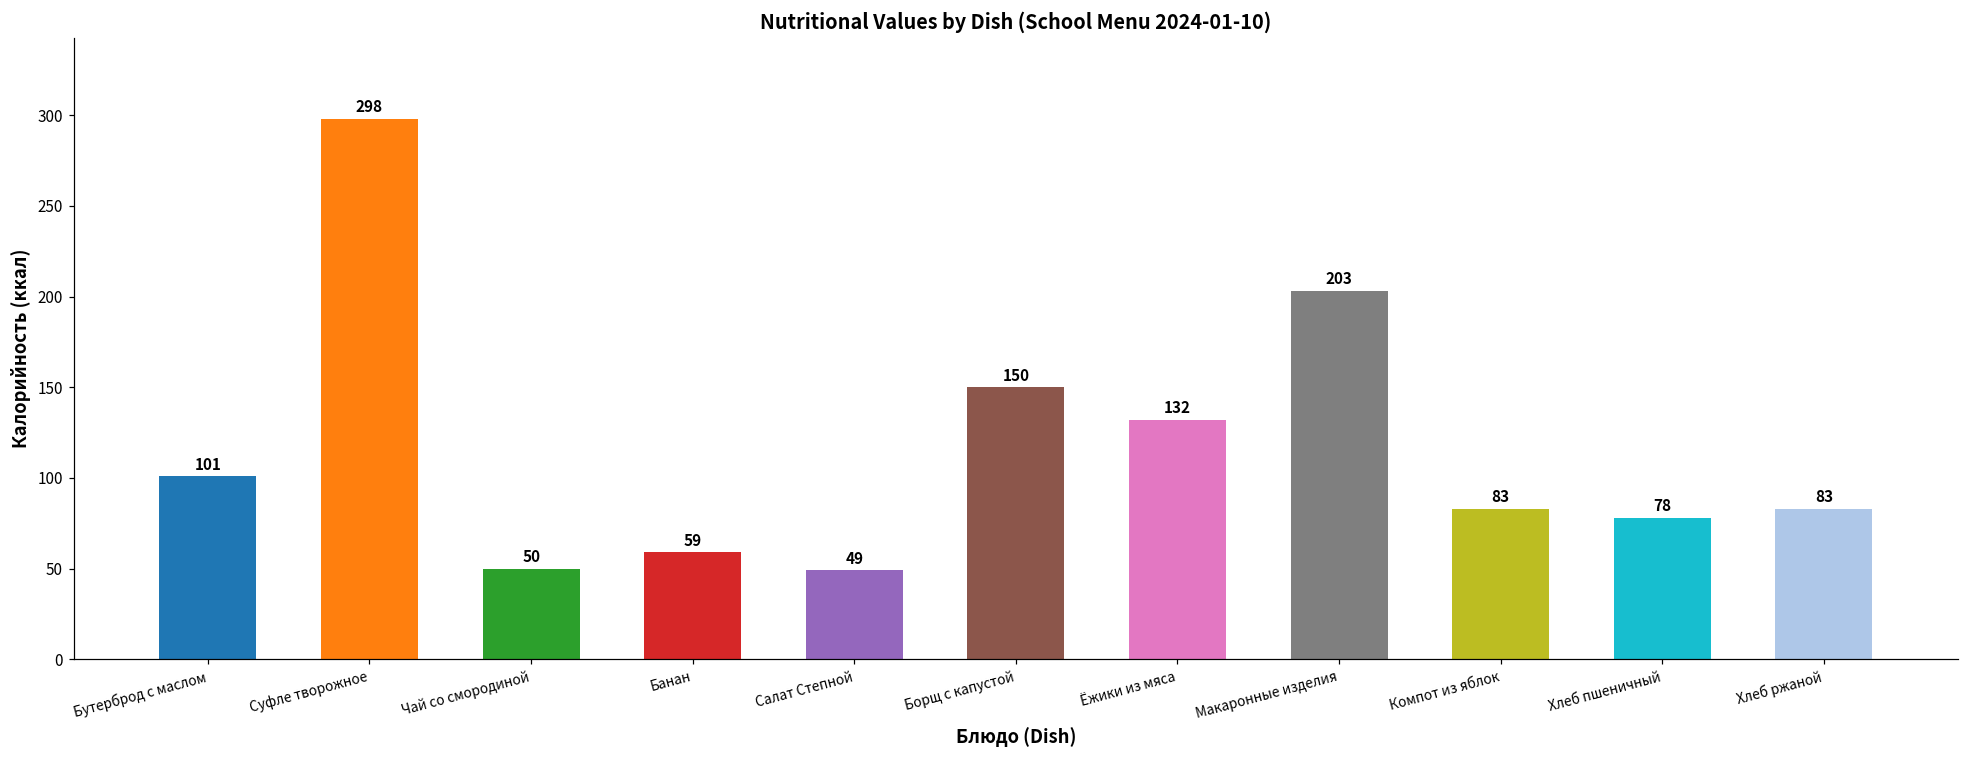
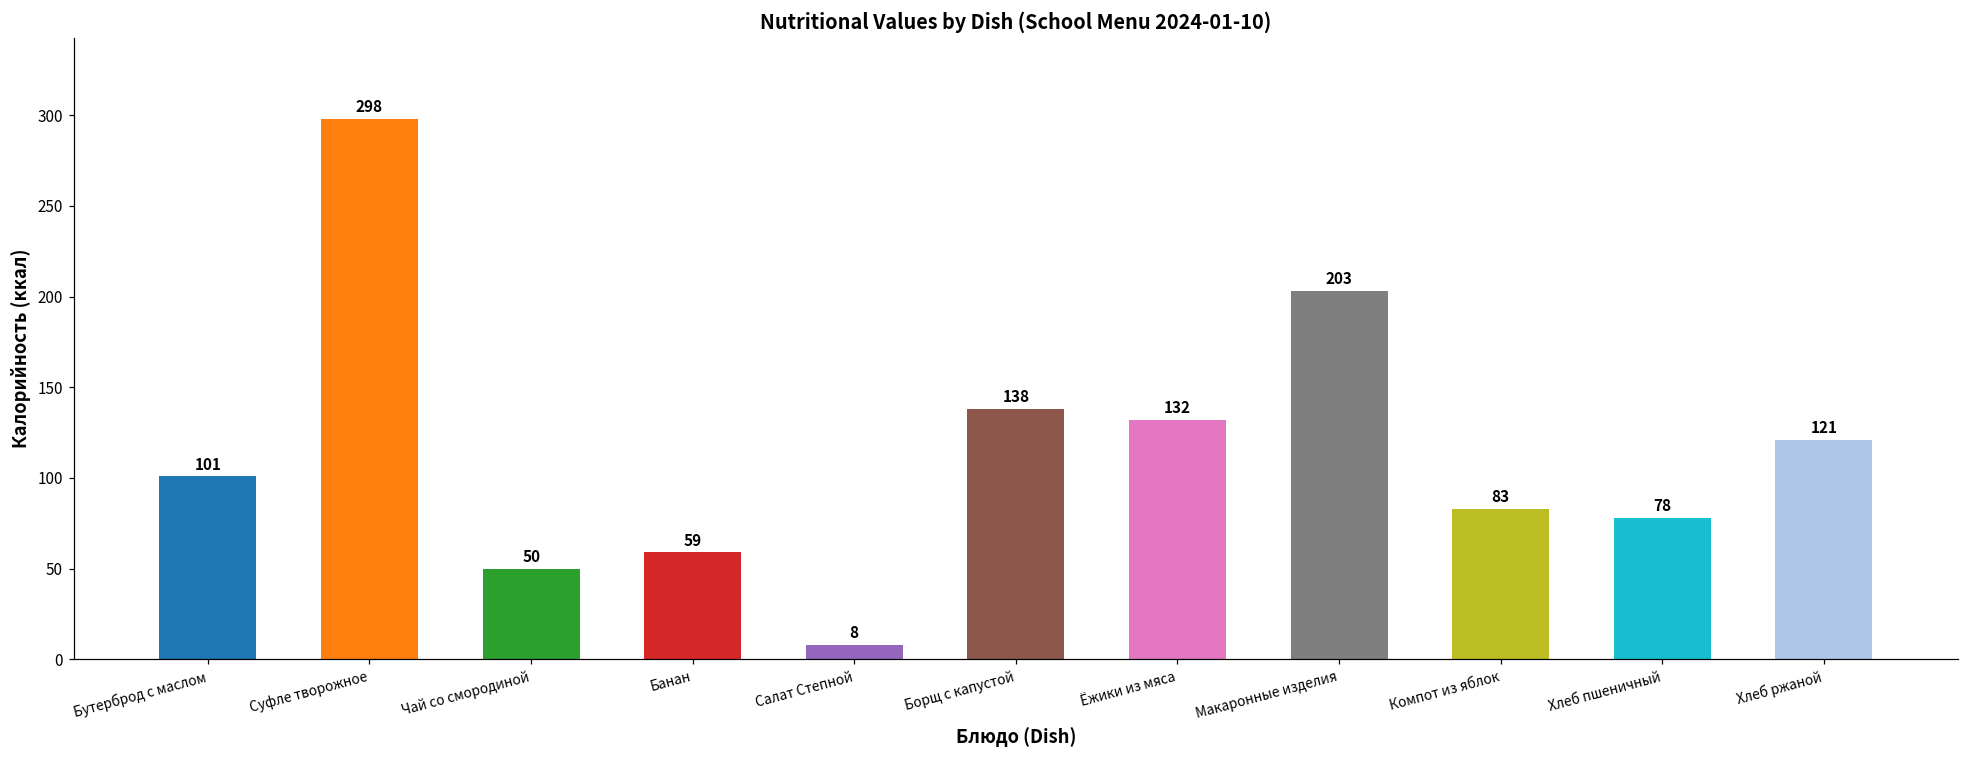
  {
    "Бутерброд с маслом": 101,
    "Суфле творожное": 298,
    "Чай со смородиной": 50,
    "Банан": 59,
-   "Салат Степной": 49,
-   "Борщ с капустой": 150,
+   "Салат Степной": 8,
+   "Борщ с капустой": 138,
    "Ёжики из мяса": 132,
    "Макаронные изделия": 203,
    "Компот из яблок": 83,
    "Хлеб пшеничный": 78,
-   "Хлеб ржаной": 83
+   "Хлеб ржаной": 121
  }
